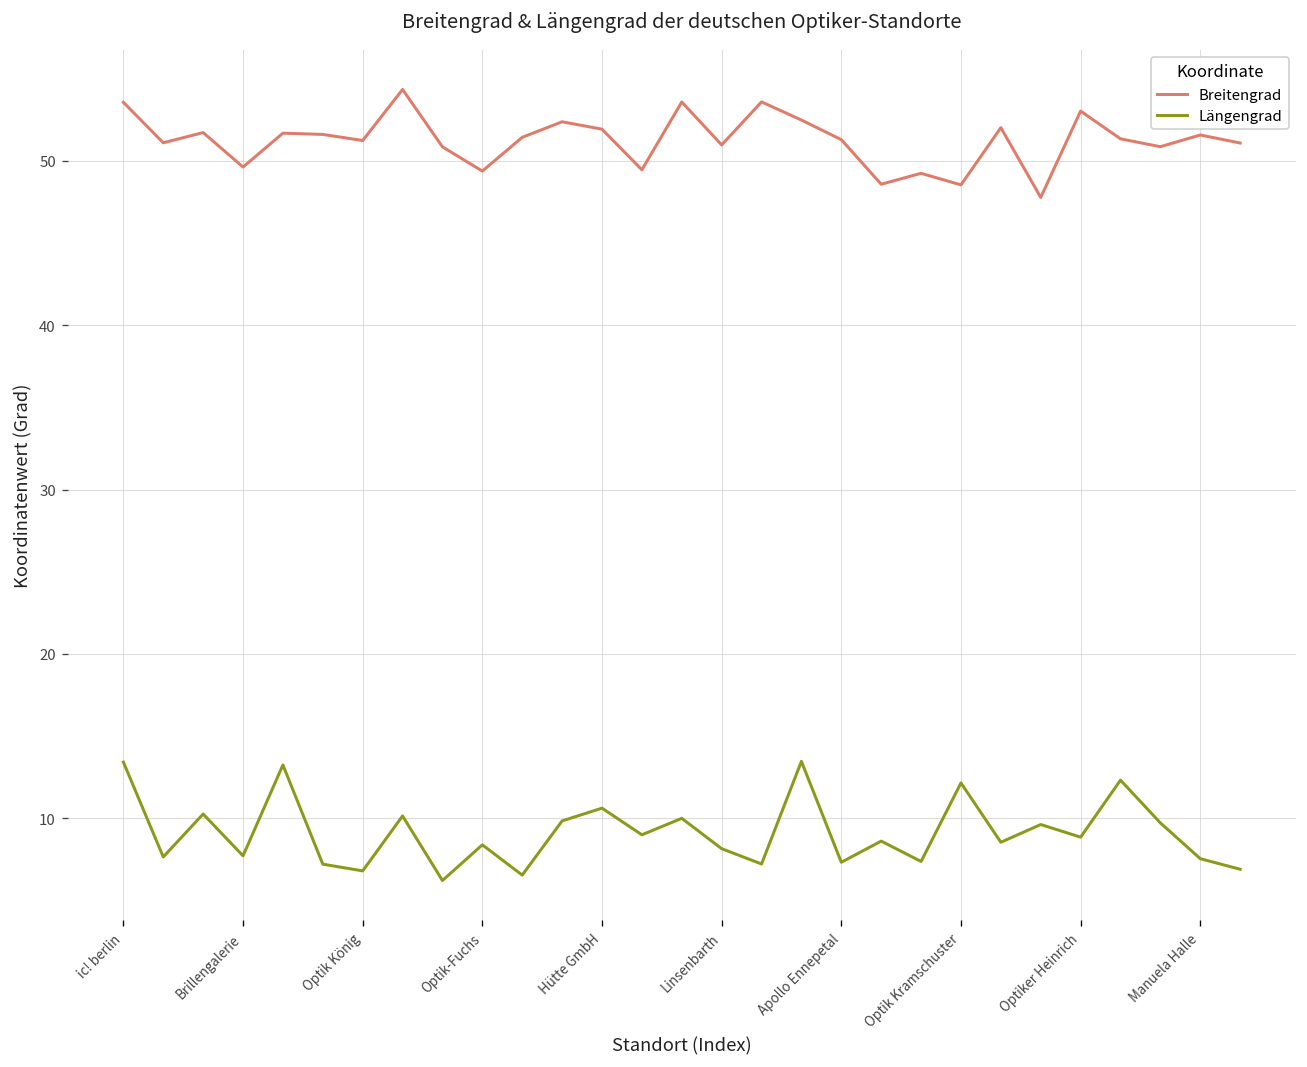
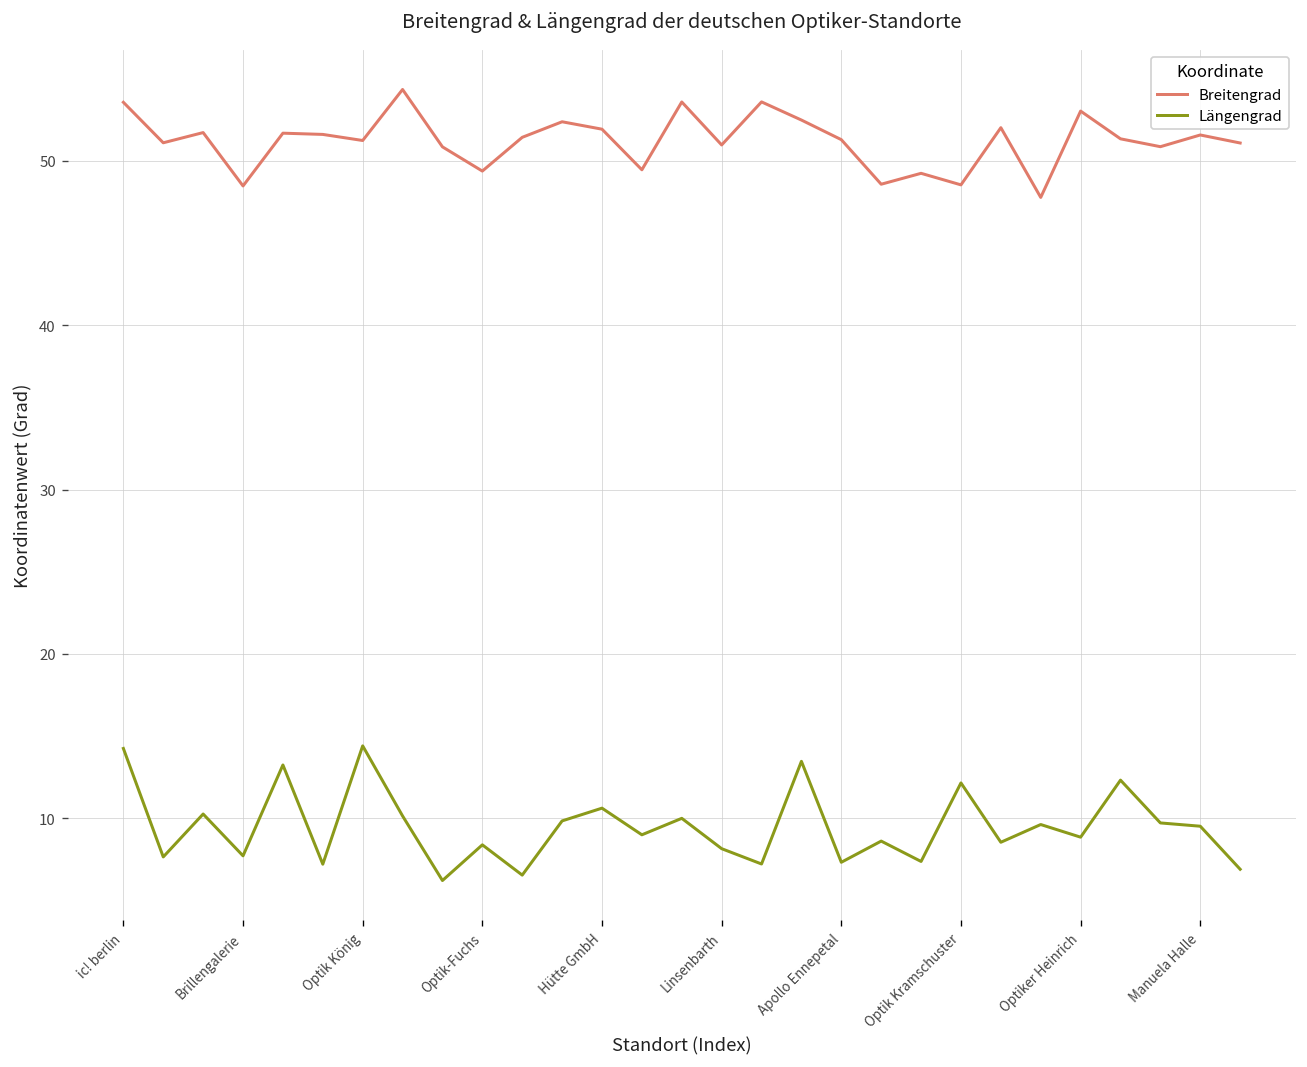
  {
    "Breitengrad": {
      "ic! berlin": 53.6,
-     "Brillengalerie": 49.6,
+     "Brillengalerie": 48.5,
      "Optik König": 51.2,
      "Optik-Fuchs": 49.4,
      "Hütte GmbH": 51.9,
      "Linsenbarth": 51.0,
      "Apollo Ennepetal": 51.3,
      "Optik Kramschuster": 48.5,
      "Optiker Heinrich": 53.0,
      "Manuela Halle": 51.6
    },
    "Längengrad": {
-     "ic! berlin": 13.4,
+     "ic! berlin": 14.2,
      "Brillengalerie": 7.7,
-     "Optik König": 6.8,
+     "Optik König": 14.4,
      "Optik-Fuchs": 8.4,
      "Hütte GmbH": 10.6,
      "Linsenbarth": 8.1,
      "Apollo Ennepetal": 7.3,
      "Optik Kramschuster": 12.1,
      "Optiker Heinrich": 8.8,
-     "Manuela Halle": 7.5
+     "Manuela Halle": 9.5
    }
  }
